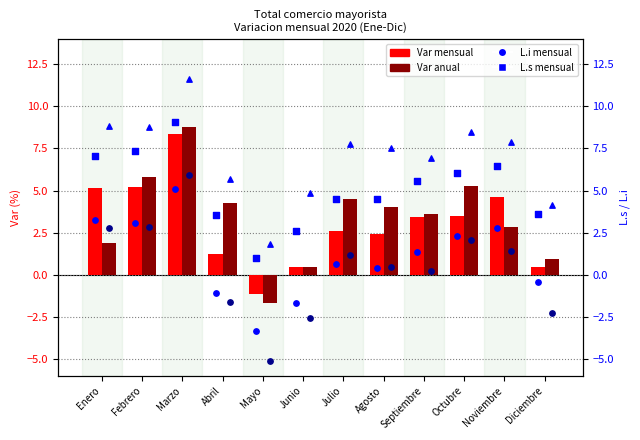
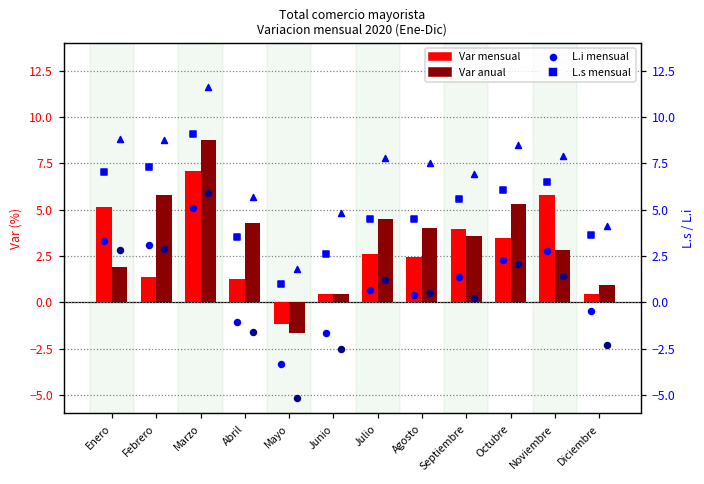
  {
    "Var mensual": {
      "Enero": 5.2,
-     "Febrero": 5.2,
-     "Marzo": 8.3,
+     "Febrero": 1.4,
+     "Marzo": 7.1,
      "Abril": 1.2,
      "Mayo": -1.2,
      "Junio": 0.5,
      "Julio": 2.6,
      "Agosto": 2.4,
-     "Septiembre": 3.4,
+     "Septiembre": 3.9,
      "Octubre": 3.5,
-     "Noviembre": 4.6,
+     "Noviembre": 5.8,
      "Diciembre": 0.4
    },
    "Var anual": {
      "Enero": 1.9,
      "Febrero": 5.8,
      "Marzo": 8.8,
      "Abril": 4.3,
      "Mayo": -1.7,
      "Junio": 0.5,
      "Julio": 4.5,
      "Agosto": 4.0,
      "Septiembre": 3.6,
      "Octubre": 5.3,
      "Noviembre": 2.8,
      "Diciembre": 0.9
    }
  }
